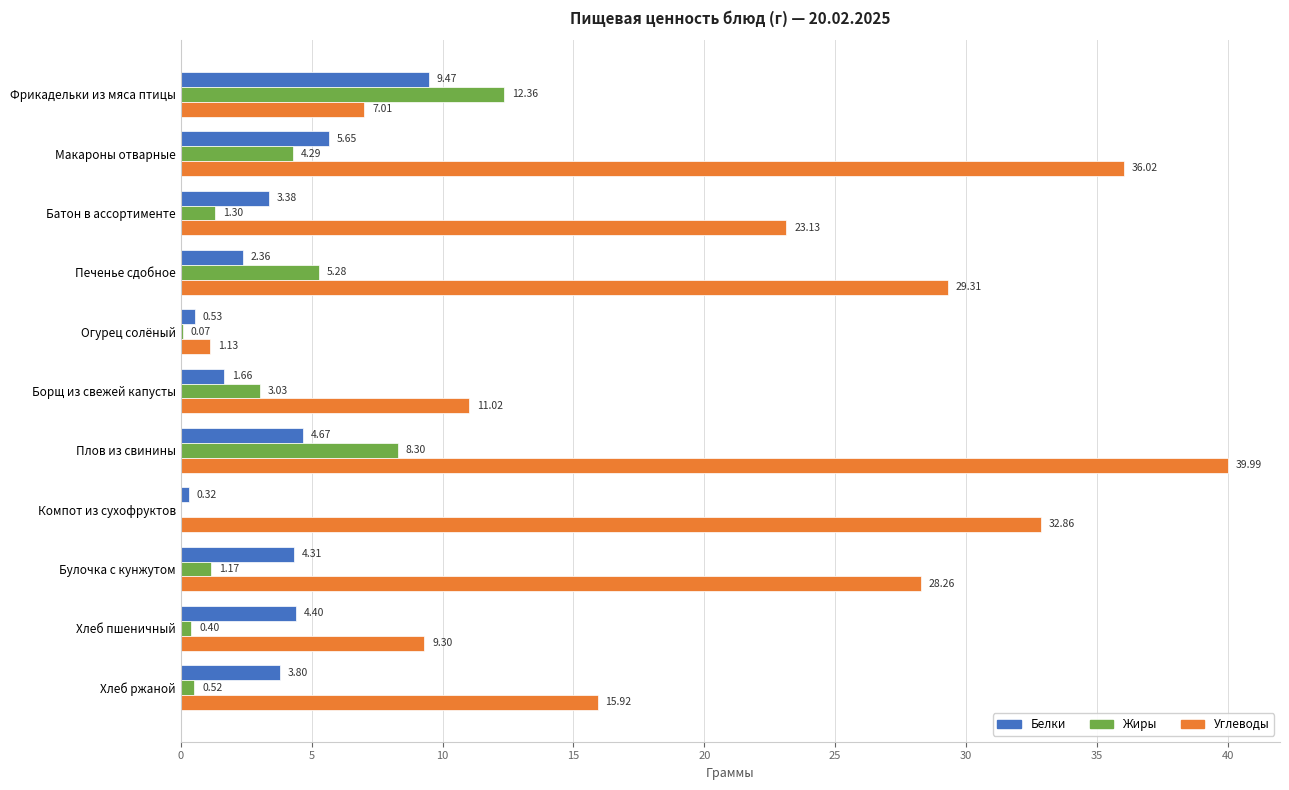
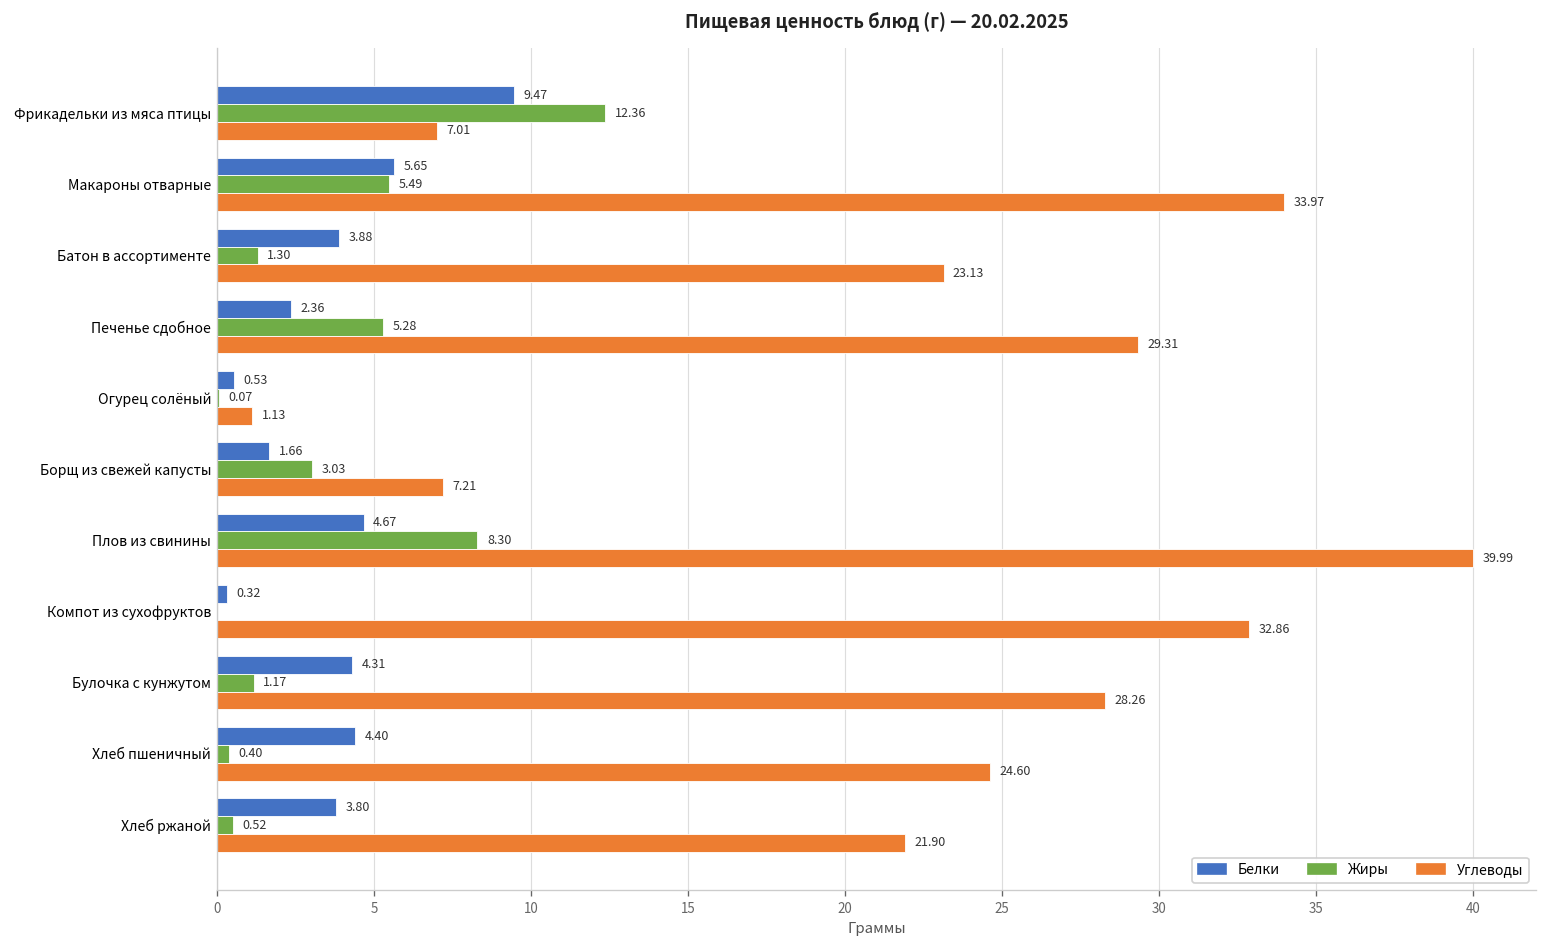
  {
    "Белки": {
      "Фрикадельки из мяса птицы": 9.47,
      "Макароны отварные": 5.65,
-     "Батон в ассортименте": 3.38,
+     "Батон в ассортименте": 3.88,
      "Печенье сдобное": 2.36,
      "Огурец солёный": 0.53,
      "Борщ из свежей капусты": 1.66,
      "Плов из свинины": 4.67,
      "Компот из сухофруктов": 0.32,
      "Булочка с кунжутом": 4.31,
      "Хлеб пшеничный": 4.40,
      "Хлеб ржаной": 3.80
    },
    "Жиры": {
      "Фрикадельки из мяса птицы": 12.36,
-     "Макароны отварные": 4.29,
+     "Макароны отварные": 5.49,
      "Батон в ассортименте": 1.30,
      "Печенье сдобное": 5.28,
      "Огурец солёный": 0.07,
      "Борщ из свежей капусты": 3.03,
      "Плов из свинины": 8.30,
      "Булочка с кунжутом": 1.17,
      "Хлеб пшеничный": 0.40,
      "Хлеб ржаной": 0.52
    },
    "Углеводы": {
      "Фрикадельки из мяса птицы": 7.01,
-     "Макароны отварные": 36.02,
+     "Макароны отварные": 33.97,
      "Батон в ассортименте": 23.13,
      "Печенье сдобное": 29.31,
      "Огурец солёный": 1.13,
-     "Борщ из свежей капусты": 11.02,
+     "Борщ из свежей капусты": 7.21,
      "Плов из свинины": 39.99,
      "Компот из сухофруктов": 32.86,
      "Булочка с кунжутом": 28.26,
-     "Хлеб пшеничный": 9.30,
-     "Хлеб ржаной": 15.92
+     "Хлеб пшеничный": 24.60,
+     "Хлеб ржаной": 21.90
    }
  }
